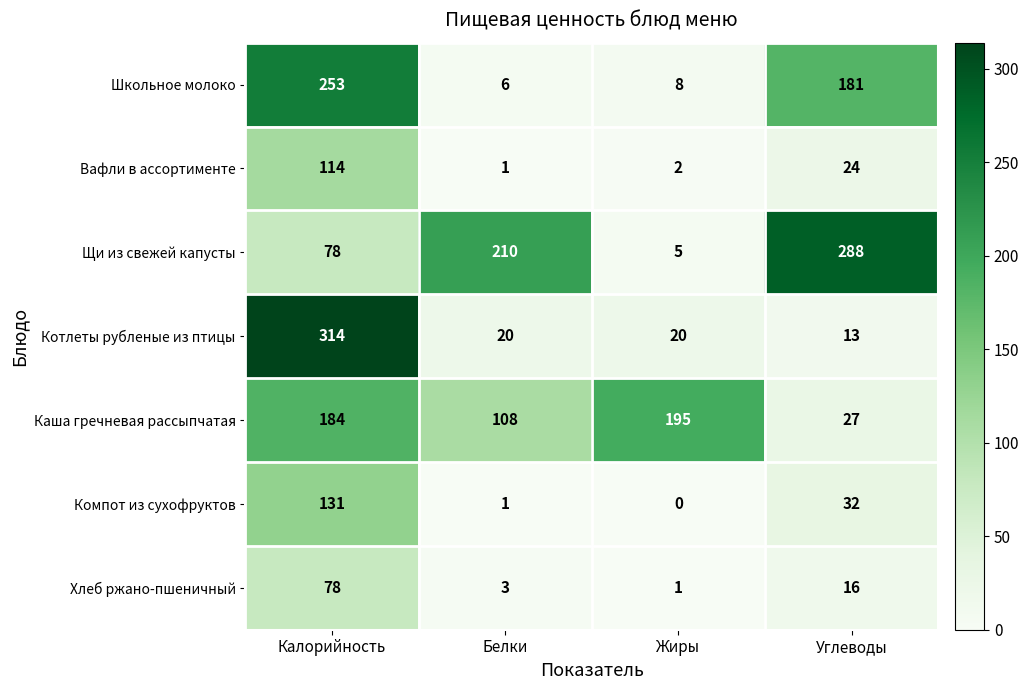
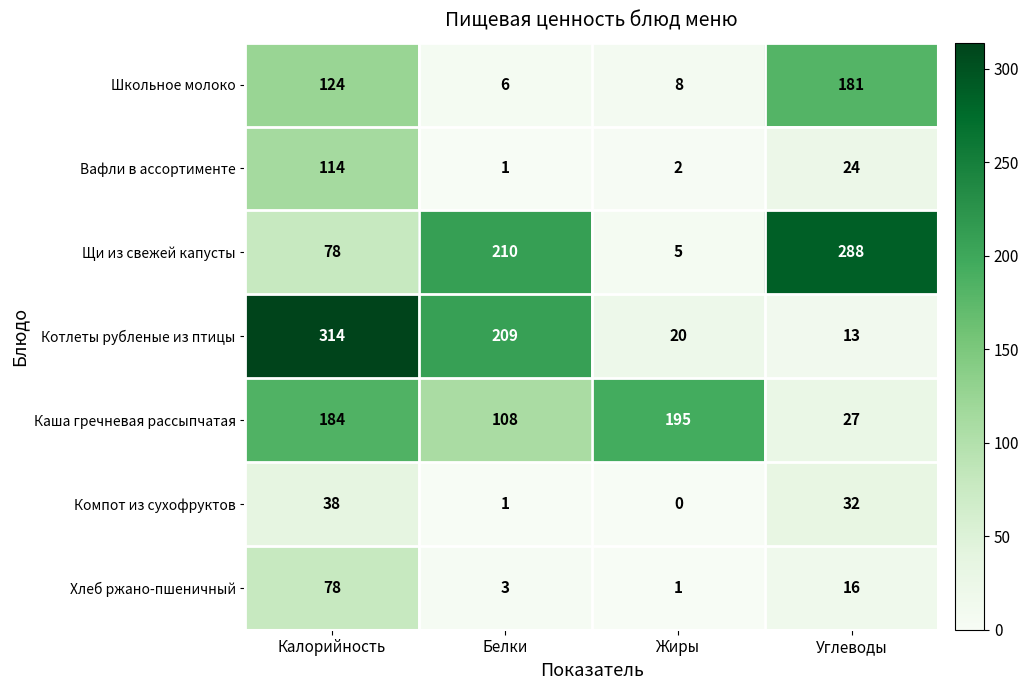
  {
    "Школьное молоко": {
-     "Калорийность": 253,
+     "Калорийность": 124,
      "Белки": 6,
      "Жиры": 8,
      "Углеводы": 181
    },
    "Вафли в ассортименте": {
      "Калорийность": 114,
      "Белки": 1,
      "Жиры": 2,
      "Углеводы": 24
    },
    "Щи из свежей капусты": {
      "Калорийность": 78,
      "Белки": 210,
      "Жиры": 5,
      "Углеводы": 288
    },
    "Котлеты рубленые из птицы": {
      "Калорийность": 314,
-     "Белки": 20,
+     "Белки": 209,
      "Жиры": 20,
      "Углеводы": 13
    },
    "Каша гречневая рассыпчатая": {
      "Калорийность": 184,
      "Белки": 108,
      "Жиры": 195,
      "Углеводы": 27
    },
    "Компот из сухофруктов": {
-     "Калорийность": 131,
+     "Калорийность": 38,
      "Белки": 1,
      "Жиры": 0,
      "Углеводы": 32
    },
    "Хлеб ржано-пшеничный": {
      "Калорийность": 78,
      "Белки": 3,
      "Жиры": 1,
      "Углеводы": 16
    }
  }
